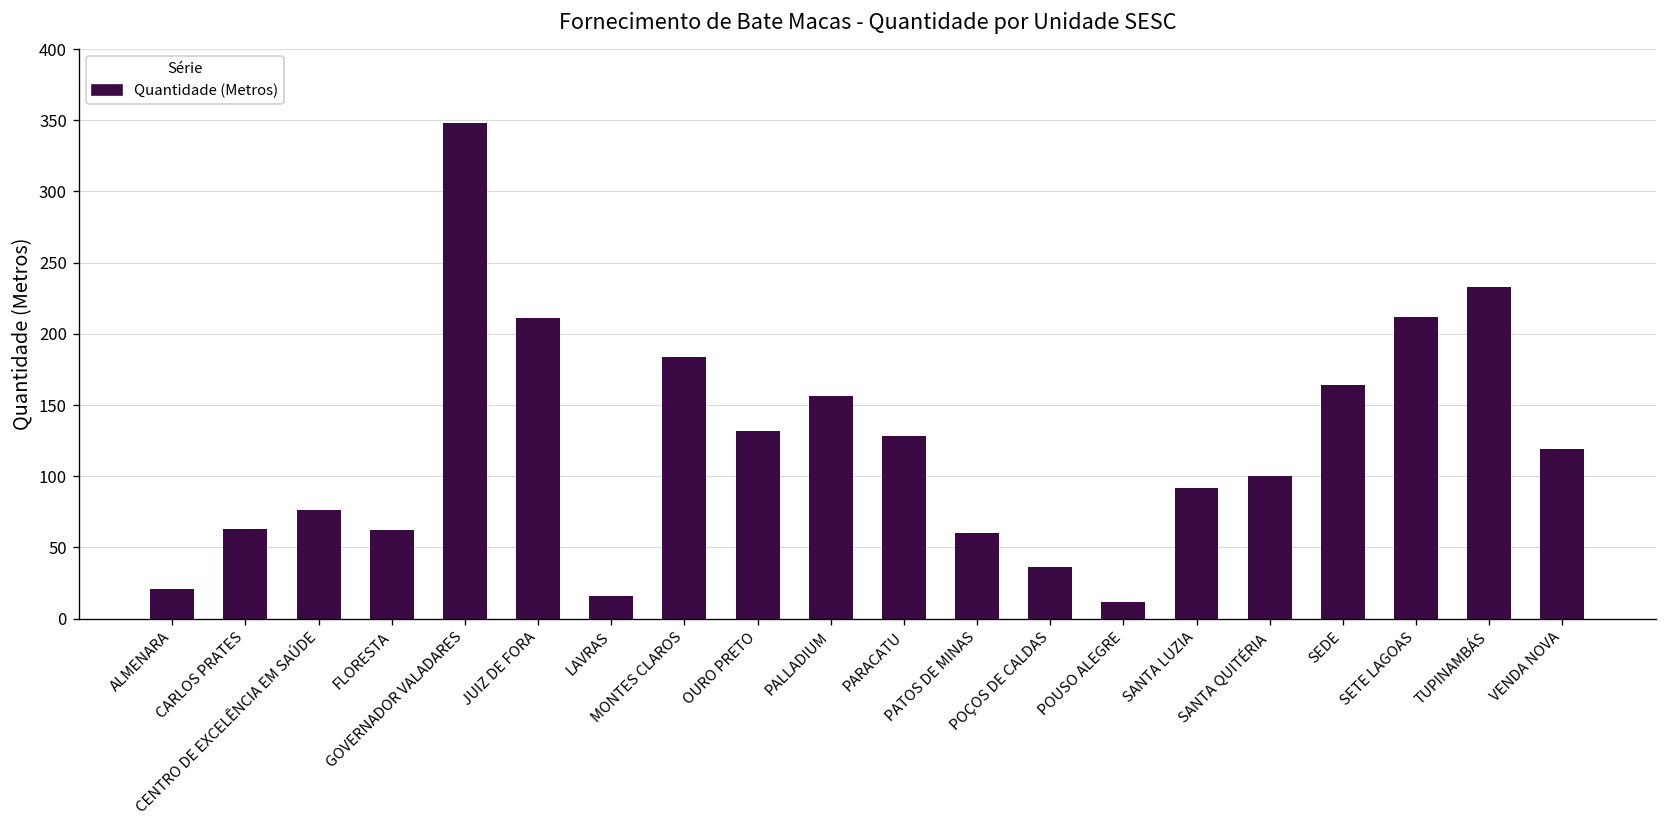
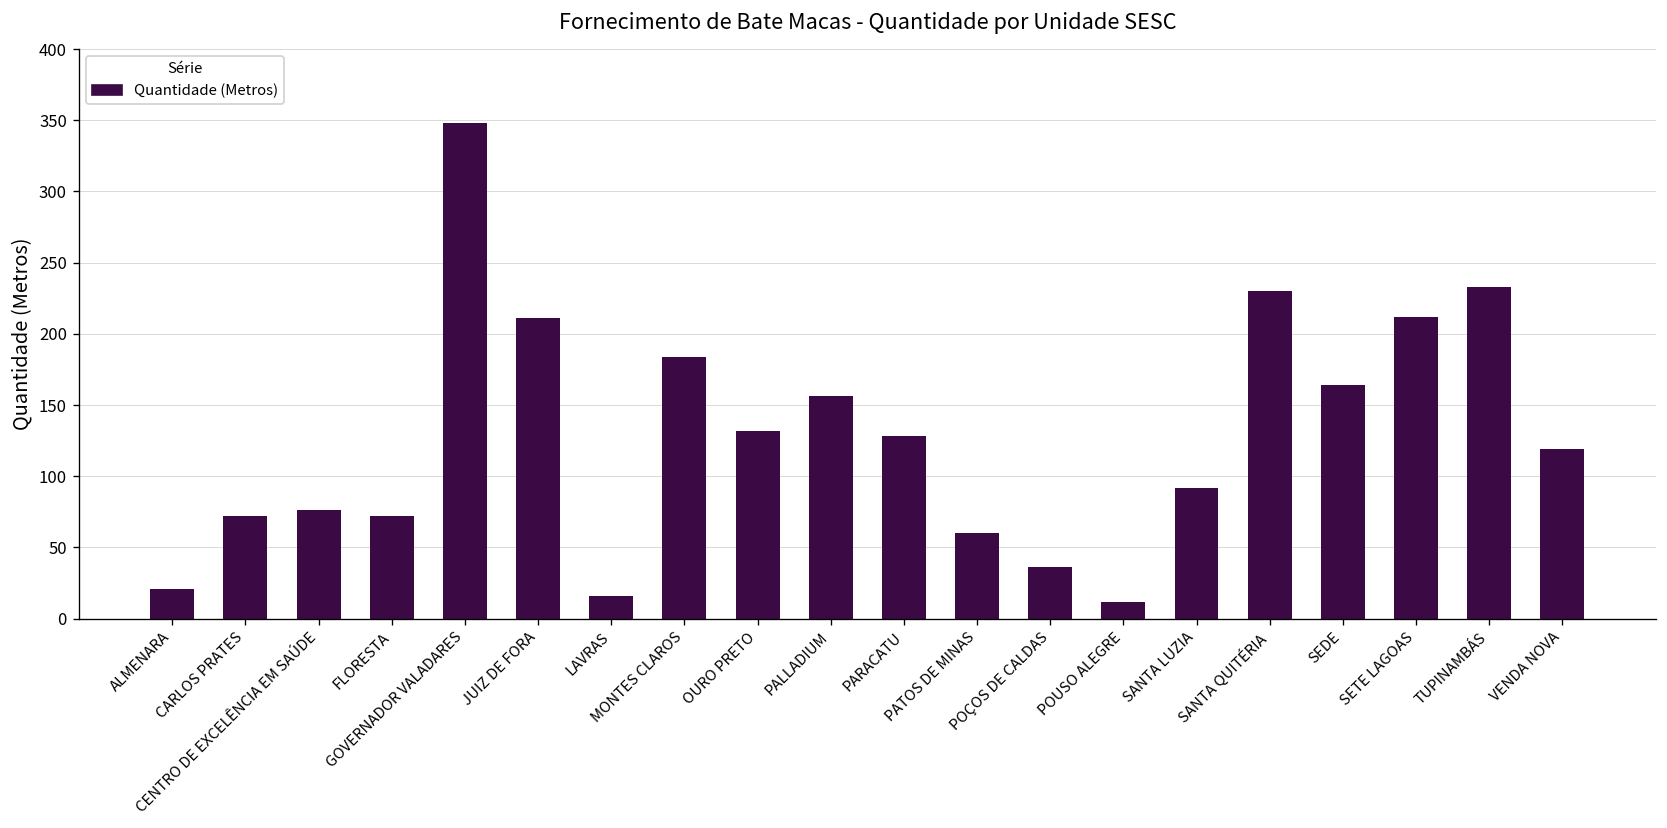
  {
    "ALMENARA": 21,
-   "CARLOS PRATES": 63,
+   "CARLOS PRATES": 72,
    "CENTRO DE EXCELÊNCIA EM SAÚDE": 76,
-   "FLORESTA": 62,
+   "FLORESTA": 72,
    "GOVERNADOR VALADARES": 348,
    "JUIZ DE FORA": 211,
    "LAVRAS": 16,
    "MONTES CLAROS": 184,
    "OURO PRETO": 132,
    "PALLADIUM": 156,
    "PARACATU": 128,
    "PATOS DE MINAS": 60,
    "POÇOS DE CALDAS": 36,
    "POUSO ALEGRE": 12,
    "SANTA LUZIA": 92,
-   "SANTA QUITÉRIA": 100,
+   "SANTA QUITÉRIA": 230,
    "SEDE": 164,
    "SETE LAGOAS": 212,
    "TUPINAMBÁS": 233,
    "VENDA NOVA": 119
  }
